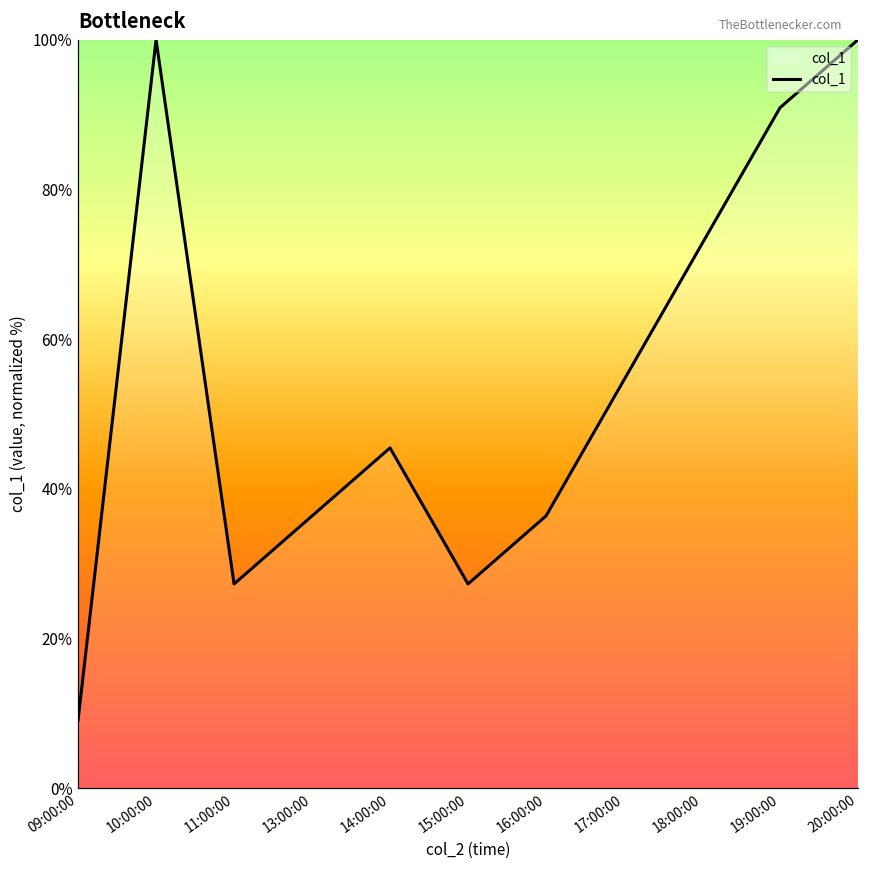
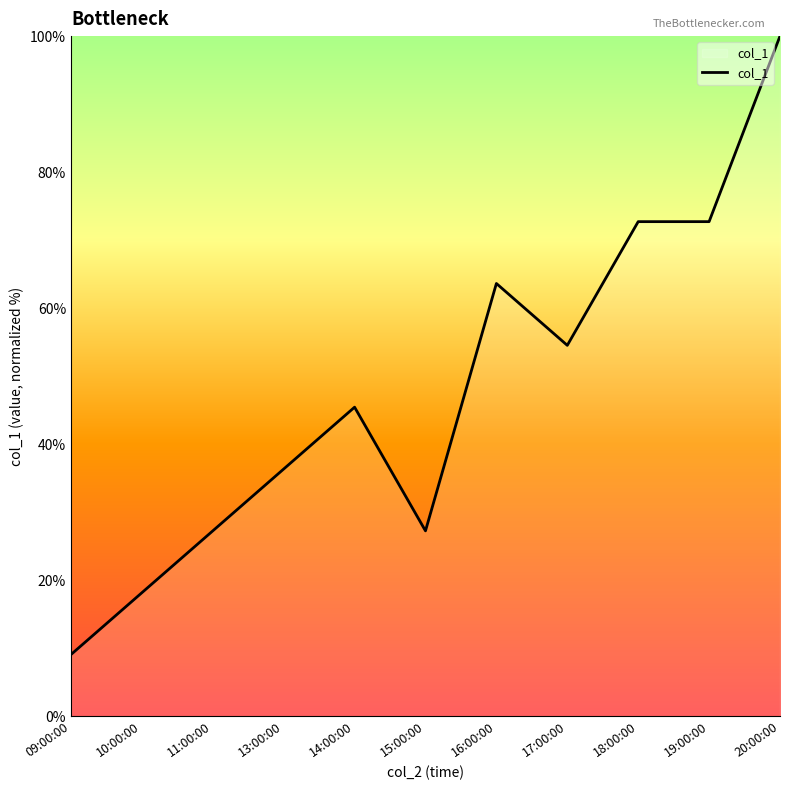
  {
    "09:00:00": "9%",
-   "10:00:00": "100%",
+   "10:00:00": "18%",
    "11:00:00": "27%",
    "13:00:00": "36%",
    "14:00:00": "45%",
    "15:00:00": "27%",
-   "16:00:00": "36%",
+   "16:00:00": "64%",
    "17:00:00": "55%",
    "18:00:00": "73%",
-   "19:00:00": "91%",
+   "19:00:00": "73%",
    "20:00:00": "100%"
  }
